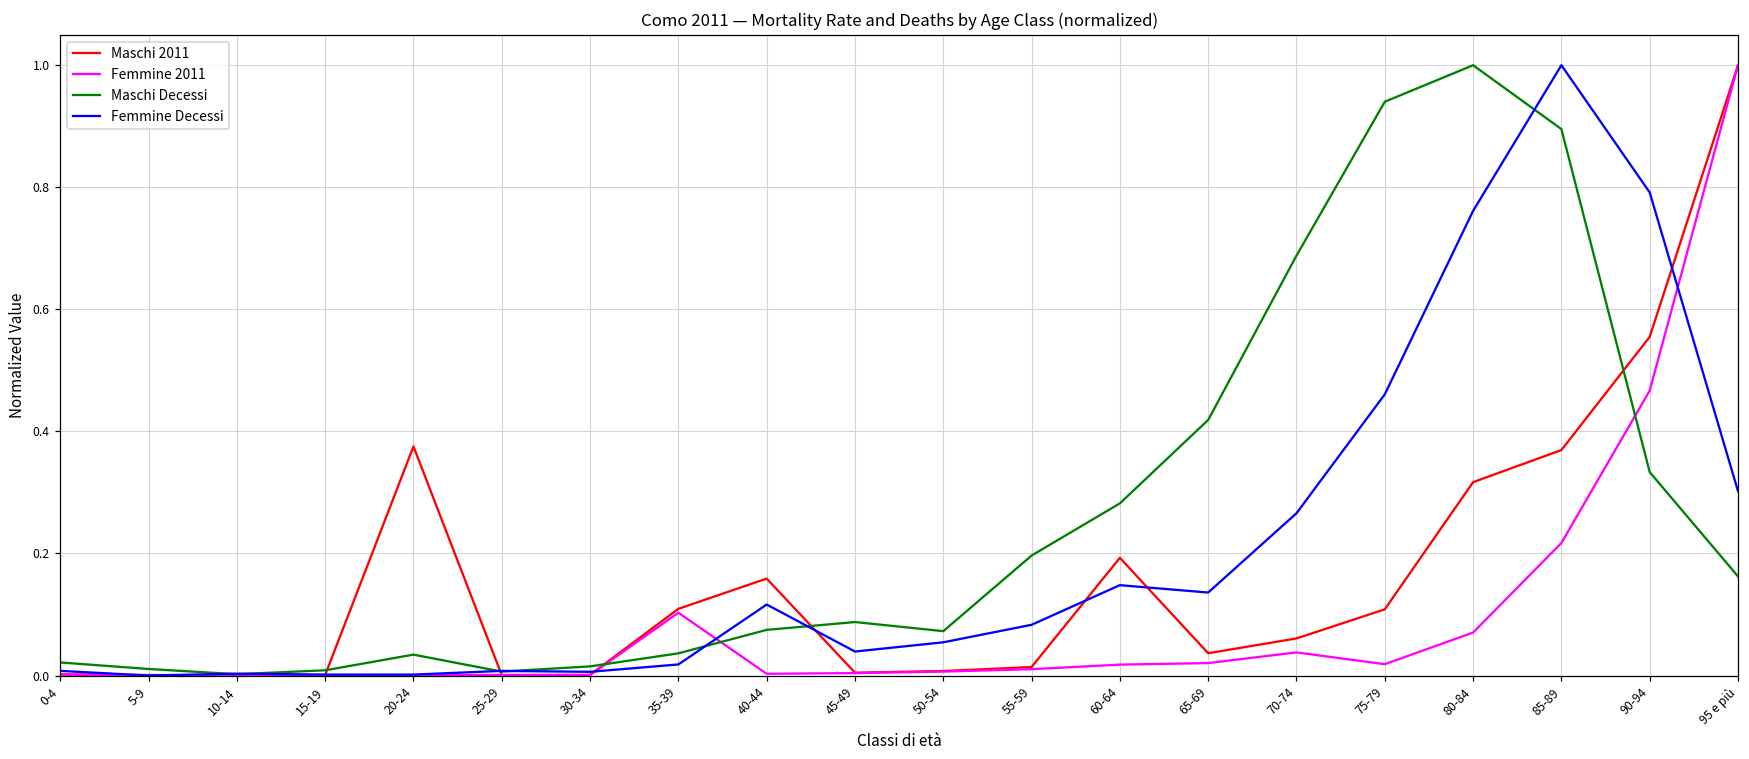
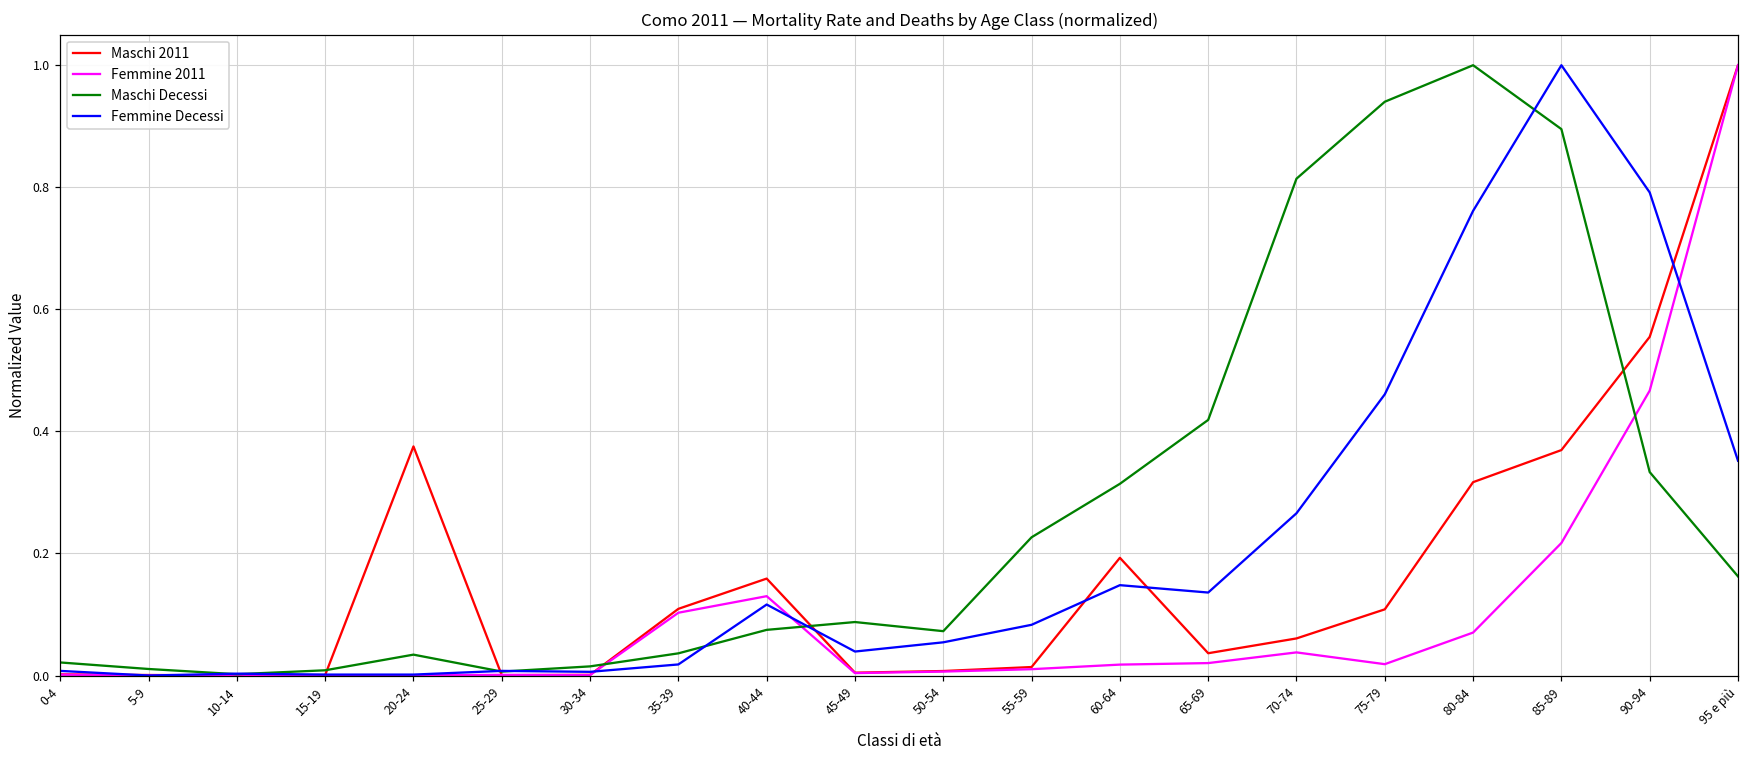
  {
    "Maschi 2011": {
      "20-24": 0.38,
      "35-39": 0.11,
      "40-44": 0.16,
      "60-64": 0.19,
      "65-69": 0.04,
      "70-74": 0.06,
      "75-79": 0.11,
      "80-84": 0.32,
      "85-89": 0.37,
      "90-94": 0.55
    },
    "Femmine 2011": {
      "35-39": 0.10,
-     "40-44": 0.00,
+     "40-44": 0.13,
      "60-64": 0.02,
      "65-69": 0.02,
      "70-74": 0.04,
      "75-79": 0.02,
      "80-84": 0.07,
      "85-89": 0.22,
      "90-94": 0.47
    },
    "Maschi Decessi": {
      "0-4": 0.02,
      "5-9": 0.01,
      "15-19": 0.01,
      "20-24": 0.03,
      "30-34": 0.01,
      "35-39": 0.04,
      "40-44": 0.07,
      "45-49": 0.09,
      "50-54": 0.07,
-     "55-59": 0.20,
-     "60-64": 0.28,
+     "55-59": 0.23,
+     "60-64": 0.31,
      "65-69": 0.42,
-     "70-74": 0.69,
+     "70-74": 0.81,
      "75-79": 0.94,
      "80-84": 1.00,
      "85-89": 0.90,
      "90-94": 0.33,
      "95 e più": 0.16
    },
    "Femmine Decessi": {
      "0-4": 0.01,
      "30-34": 0.01,
      "35-39": 0.02,
      "40-44": 0.12,
      "45-49": 0.04,
      "50-54": 0.05,
      "55-59": 0.08,
      "60-64": 0.15,
      "65-69": 0.14,
      "70-74": 0.27,
      "75-79": 0.46,
      "80-84": 0.76,
      "85-89": 1.00,
      "90-94": 0.79,
-     "95 e più": 0.30
+     "95 e più": 0.35
    }
  }
